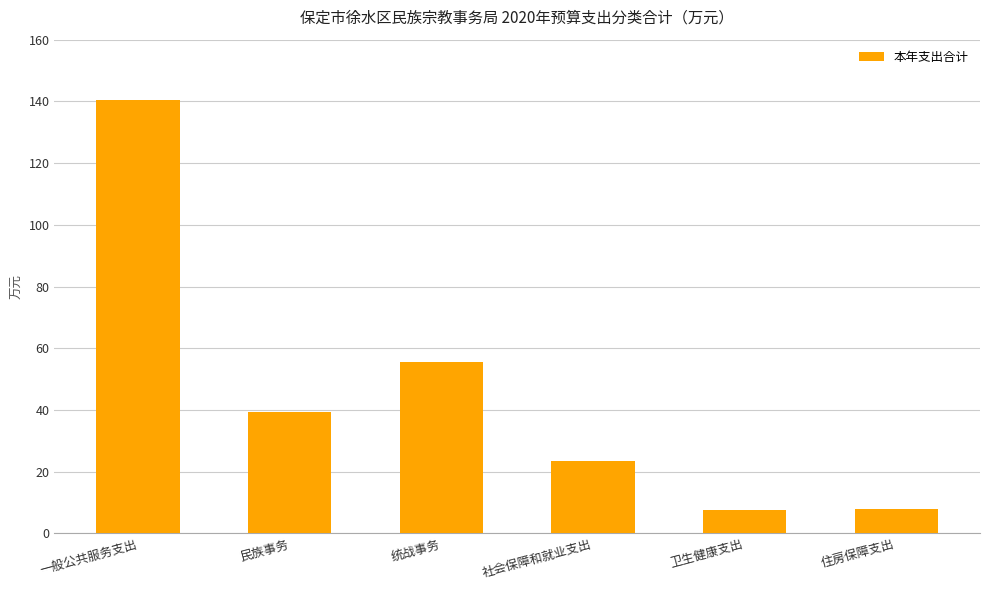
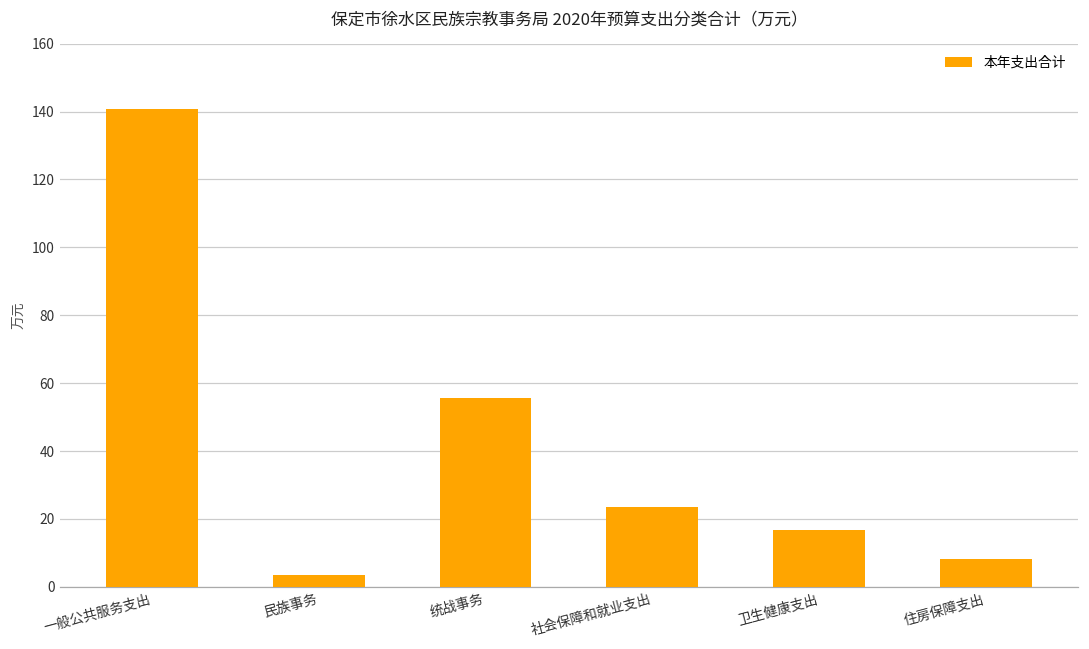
  {
    "一般公共服务支出": 141,
-   "民族事务": 39,
+   "民族事务": 3,
    "统战事务": 56,
    "社会保障和就业支出": 23,
-   "卫生健康支出": 8,
+   "卫生健康支出": 17,
    "住房保障支出": 8
  }
